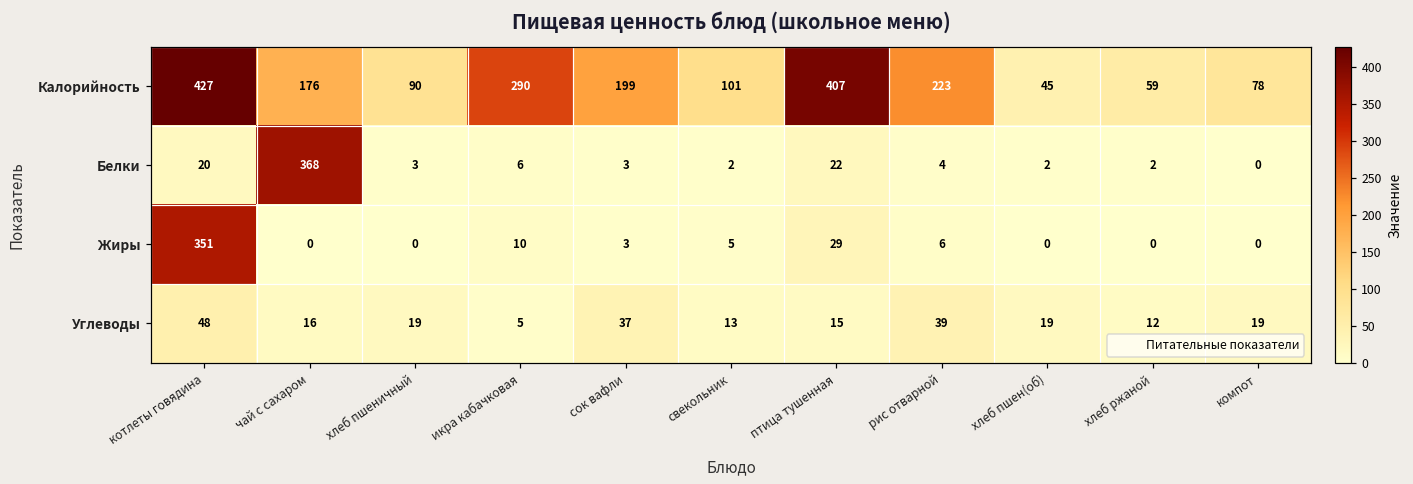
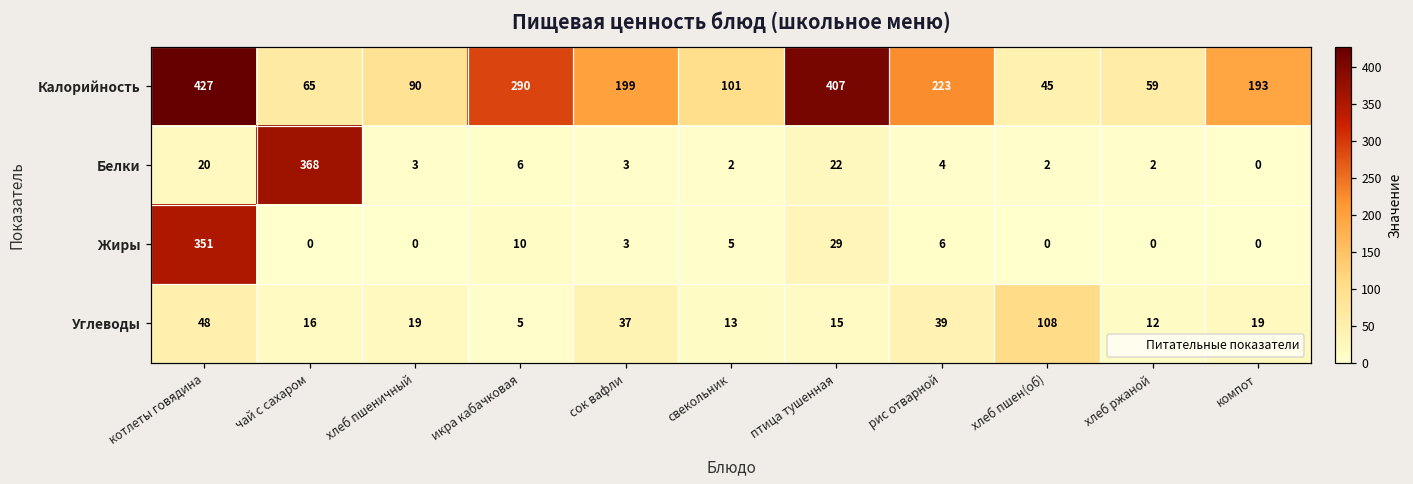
  {
    "Калорийность": {
      "котлеты говядина": 427,
-     "чай с сахаром": 176,
+     "чай с сахаром": 65,
      "хлеб пшеничный": 90,
      "икра кабачковая": 290,
      "сок вафли": 199,
      "свекольник": 101,
      "птица тушенная": 407,
      "рис отварной": 223,
      "хлеб пшен(об)": 45,
      "хлеб ржаной": 59,
-     "компот": 78
+     "компот": 193
    },
    "Белки": {
      "котлеты говядина": 20,
      "чай с сахаром": 368,
      "хлеб пшеничный": 3,
      "икра кабачковая": 6,
      "сок вафли": 3,
      "свекольник": 2,
      "птица тушенная": 22,
      "рис отварной": 4,
      "хлеб пшен(об)": 2,
      "хлеб ржаной": 2,
      "компот": 0
    },
    "Жиры": {
      "котлеты говядина": 351,
      "чай с сахаром": 0,
      "хлеб пшеничный": 0,
      "икра кабачковая": 10,
      "сок вафли": 3,
      "свекольник": 5,
      "птица тушенная": 29,
      "рис отварной": 6,
      "хлеб пшен(об)": 0,
      "хлеб ржаной": 0,
      "компот": 0
    },
    "Углеводы": {
      "котлеты говядина": 48,
      "чай с сахаром": 16,
      "хлеб пшеничный": 19,
      "икра кабачковая": 5,
      "сок вафли": 37,
      "свекольник": 13,
      "птица тушенная": 15,
      "рис отварной": 39,
-     "хлеб пшен(об)": 19,
+     "хлеб пшен(об)": 108,
      "хлеб ржаной": 12,
      "компот": 19
    }
  }
